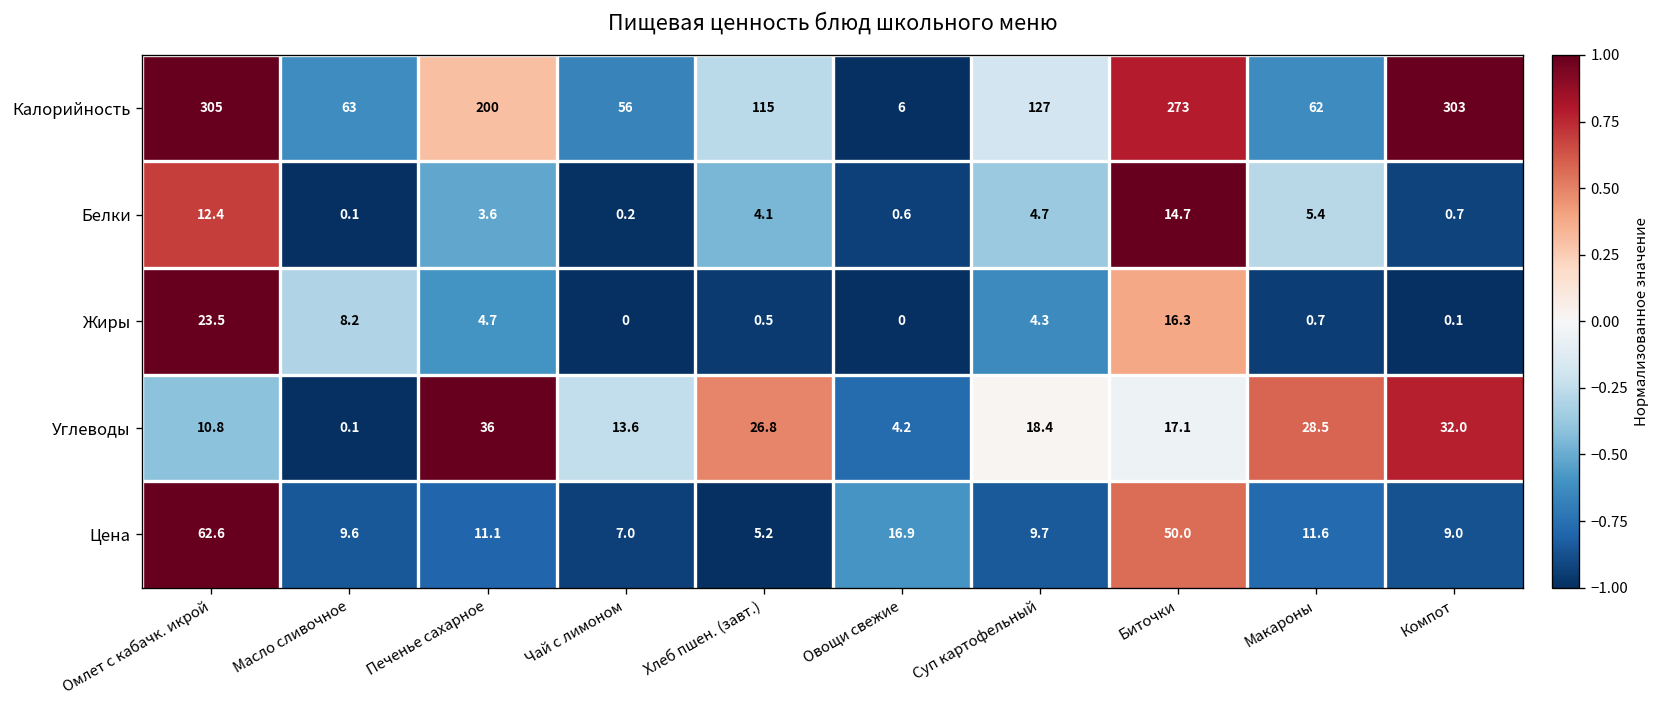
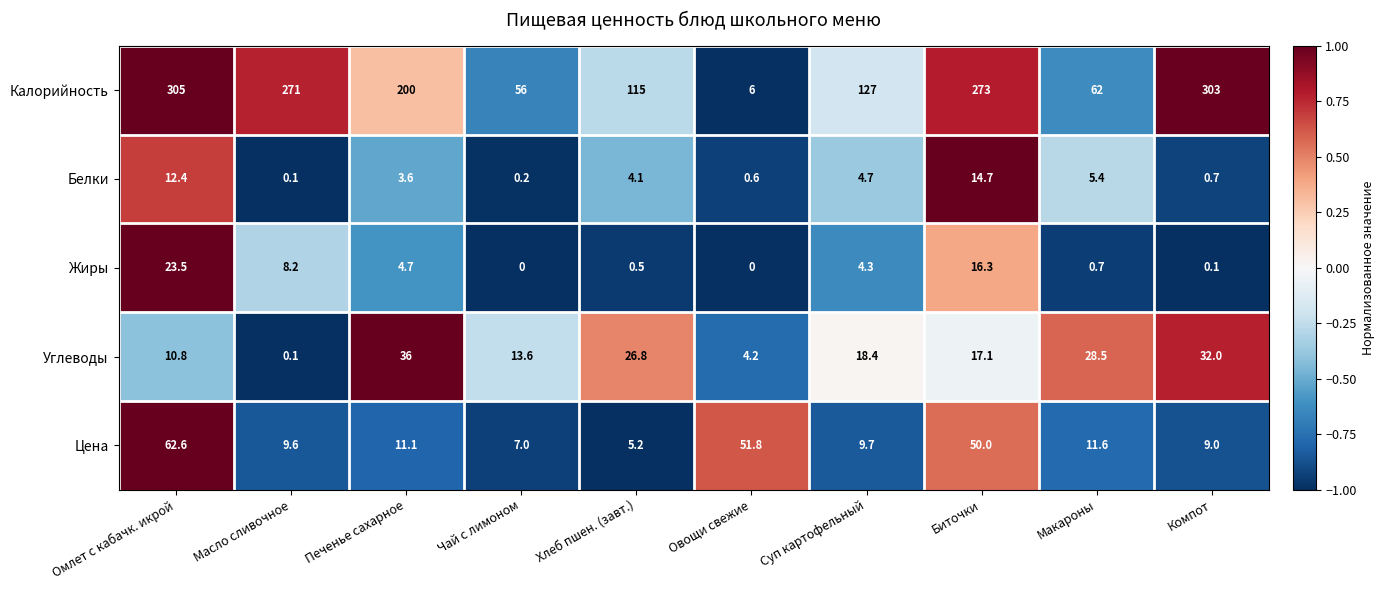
  {
    "Калорийность": {
      "Омлет с кабачк. икрой": 305,
-     "Масло сливочное": 63,
+     "Масло сливочное": 271,
      "Печенье сахарное": 200,
      "Чай с лимоном": 56,
      "Хлеб пшен. (завт.)": 115,
      "Овощи свежие": 6,
      "Суп картофельный": 127,
      "Биточки": 273,
      "Макароны": 62,
      "Компот": 303
    },
    "Белки": {
      "Омлет с кабачк. икрой": 12.4,
      "Масло сливочное": 0.1,
      "Печенье сахарное": 3.6,
      "Чай с лимоном": 0.2,
      "Хлеб пшен. (завт.)": 4.1,
      "Овощи свежие": 0.6,
      "Суп картофельный": 4.7,
      "Биточки": 14.7,
      "Макароны": 5.4,
      "Компот": 0.7
    },
    "Жиры": {
      "Омлет с кабачк. икрой": 23.5,
      "Масло сливочное": 8.2,
      "Печенье сахарное": 4.7,
      "Чай с лимоном": 0,
      "Хлеб пшен. (завт.)": 0.5,
      "Овощи свежие": 0,
      "Суп картофельный": 4.3,
      "Биточки": 16.3,
      "Макароны": 0.7,
      "Компот": 0.1
    },
    "Углеводы": {
      "Омлет с кабачк. икрой": 10.8,
      "Масло сливочное": 0.1,
      "Печенье сахарное": 36,
      "Чай с лимоном": 13.6,
      "Хлеб пшен. (завт.)": 26.8,
      "Овощи свежие": 4.2,
      "Суп картофельный": 18.4,
      "Биточки": 17.1,
      "Макароны": 28.5,
      "Компот": 32.0
    },
    "Цена": {
      "Омлет с кабачк. икрой": 62.6,
      "Масло сливочное": 9.6,
      "Печенье сахарное": 11.1,
      "Чай с лимоном": 7.0,
      "Хлеб пшен. (завт.)": 5.2,
-     "Овощи свежие": 16.9,
+     "Овощи свежие": 51.8,
      "Суп картофельный": 9.7,
      "Биточки": 50.0,
      "Макароны": 11.6,
      "Компот": 9.0
    }
  }
